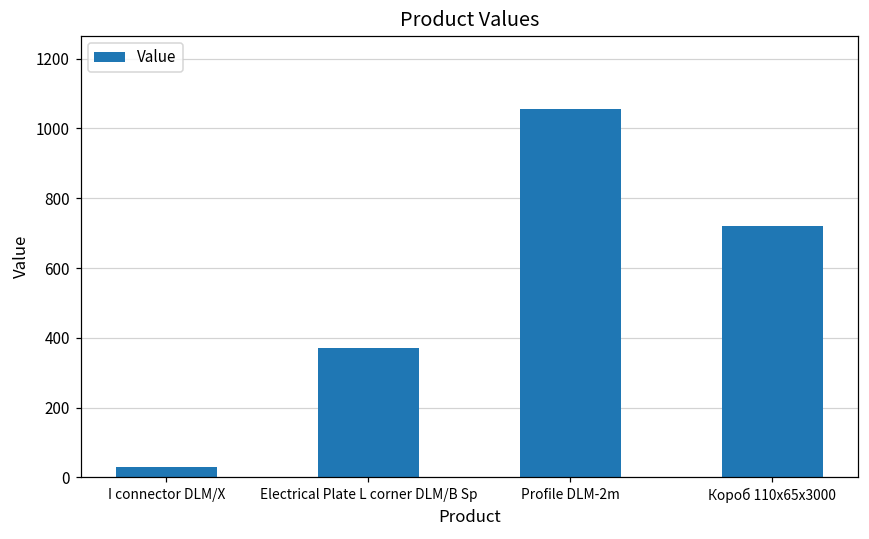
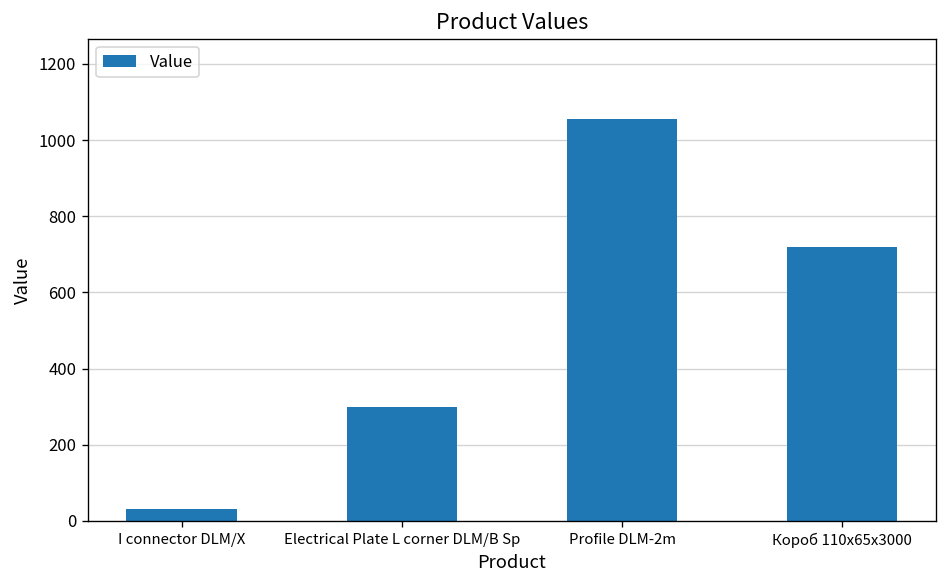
  {
    "I connector DLM/X": 30,
-   "Electrical Plate L corner DLM/B Sp": 370,
+   "Electrical Plate L corner DLM/B Sp": 300,
    "Profile DLM-2m": 1050,
    "Короб 110х65х3000": 720
  }
